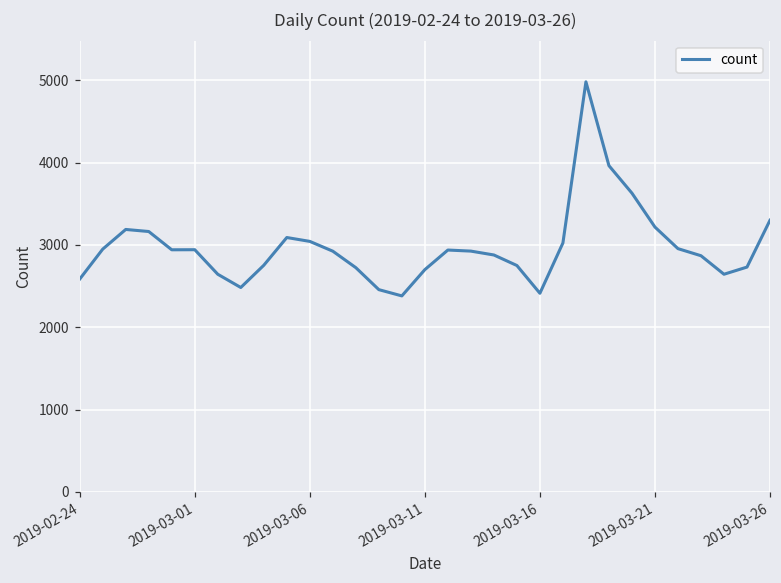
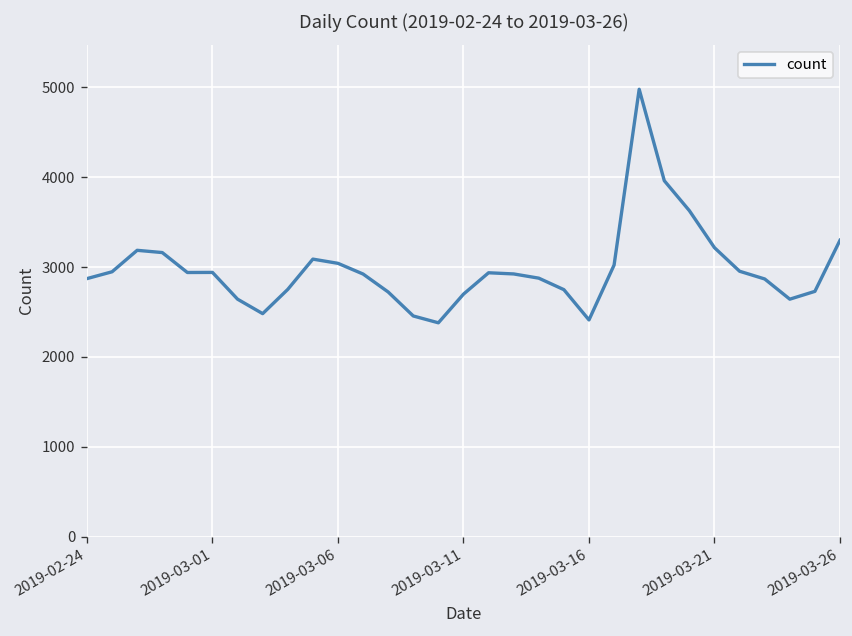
  {
-   "2019-02-24": 2600,
+   "2019-02-24": 2900,
    "2019-03-01": 2900,
    "2019-03-06": 3000,
    "2019-03-11": 2700,
    "2019-03-16": 2400,
    "2019-03-21": 3200,
    "2019-03-26": 3300
  }
